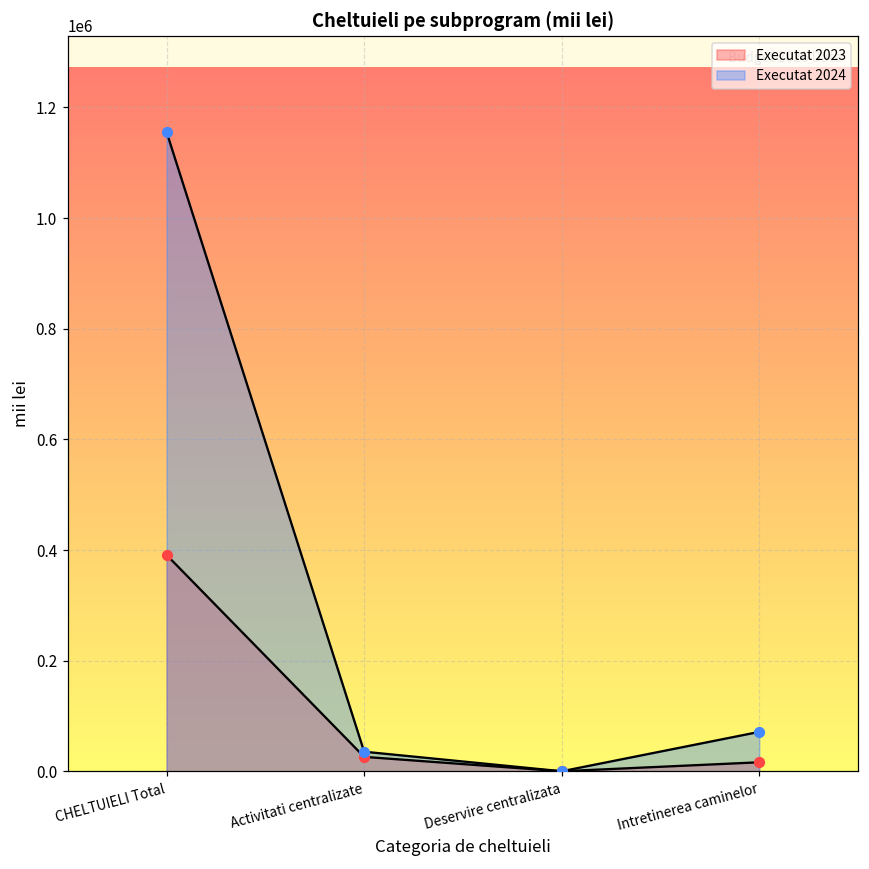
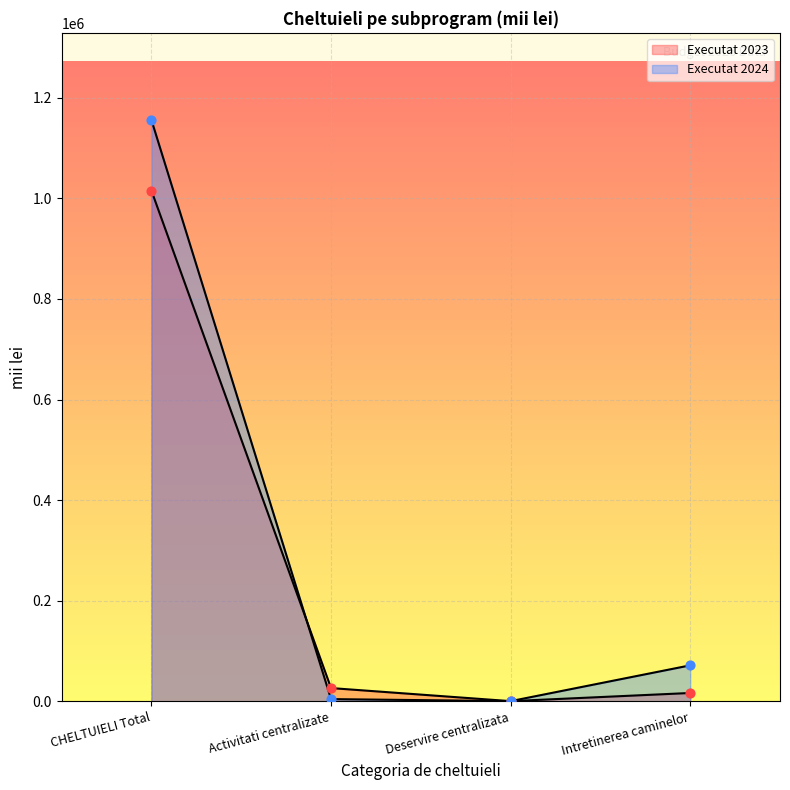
  {
    "Executat 2023": {
-     "CHELTUIELI Total": 390000,
+     "CHELTUIELI Total": 1020000,
      "Activitati centralizate": 30000,
      "Intretinerea caminelor": 20000
    },
    "Executat 2024": {
      "CHELTUIELI Total": 1160000,
-     "Activitati centralizate": 40000,
+     "Activitati centralizate": 0,
      "Intretinerea caminelor": 70000
    }
  }
